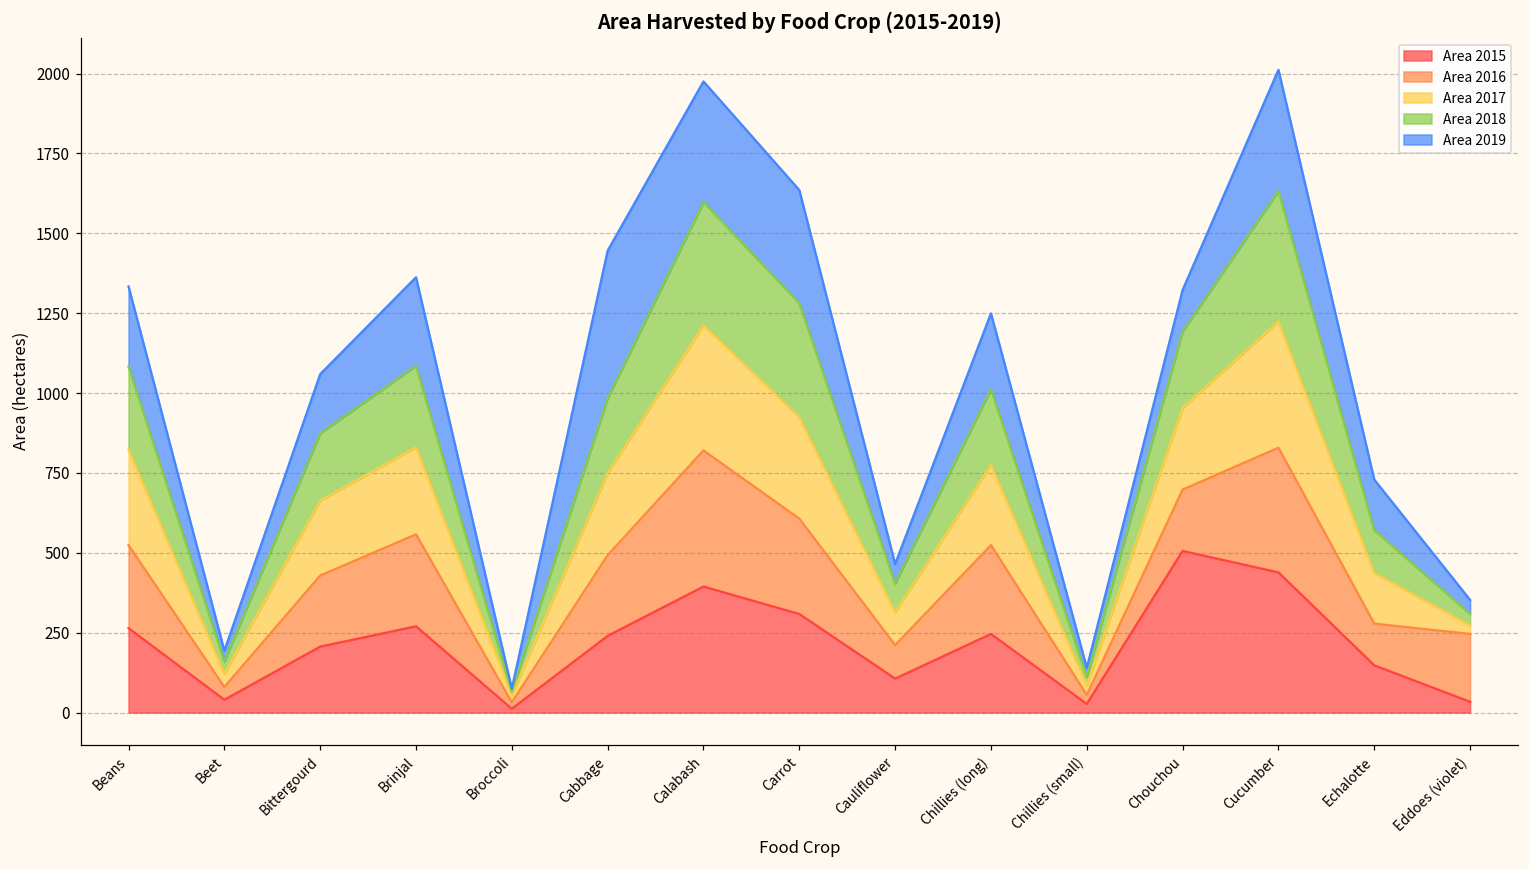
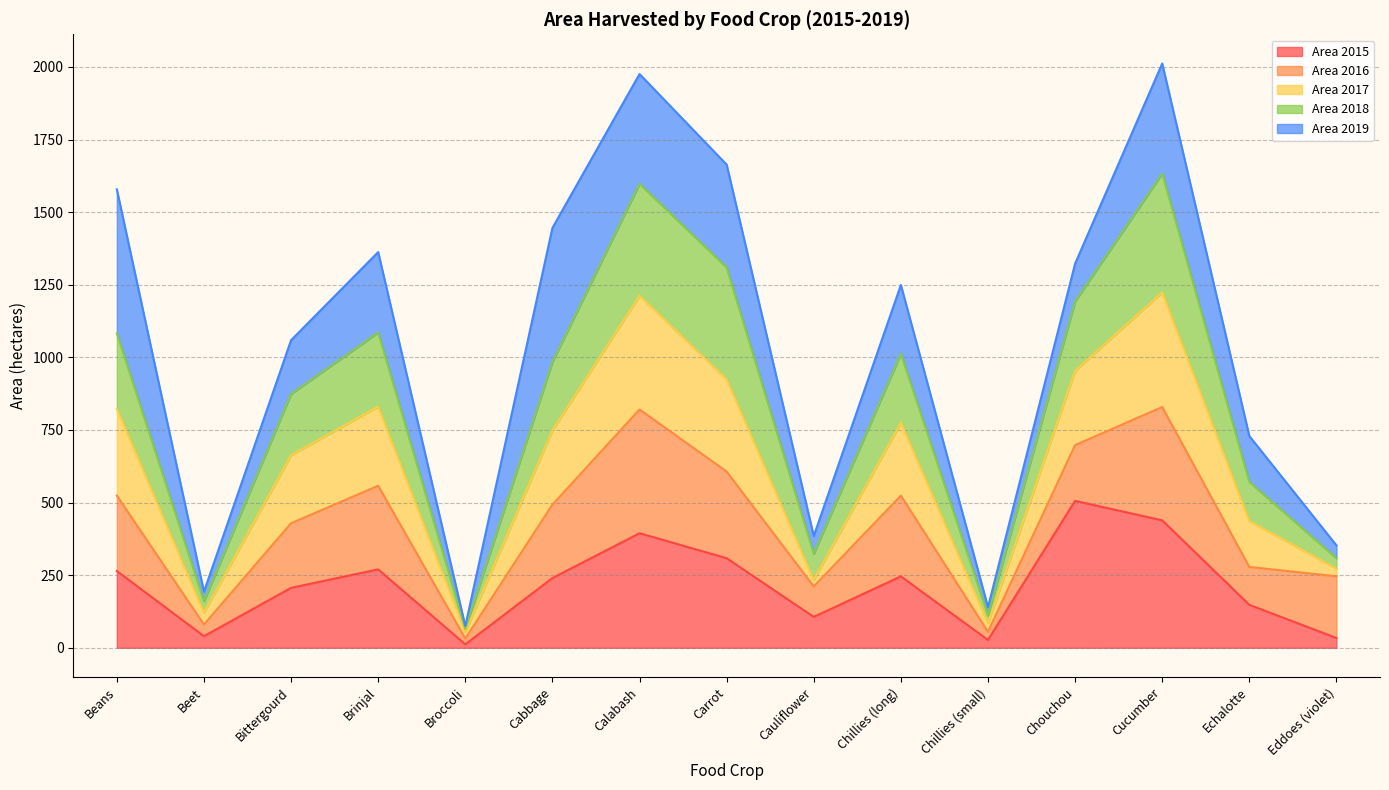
  {
    "Area 2015": {
      "Beans": 260,
      "Beet": 40,
      "Bittergourd": 210,
      "Brinjal": 270,
      "Broccoli": 10,
      "Cabbage": 240,
      "Calabash": 390,
      "Carrot": 310,
      "Cauliflower": 110,
      "Chillies (long)": 250,
      "Chillies (small)": 30,
      "Chouchou": 510,
      "Cucumber": 440,
      "Echalotte": 150,
      "Eddoes (violet)": 30
    },
    "Area 2016": {
      "Beans": 260,
      "Beet": 40,
      "Bittergourd": 220,
      "Brinjal": 290,
      "Broccoli": 20,
      "Cabbage": 250,
      "Calabash": 430,
      "Carrot": 300,
      "Cauliflower": 100,
      "Chillies (long)": 280,
      "Chillies (small)": 30,
      "Chouchou": 190,
      "Cucumber": 390,
      "Echalotte": 130,
      "Eddoes (violet)": 210
    },
    "Area 2017": {
      "Beans": 300,
      "Beet": 40,
      "Bittergourd": 230,
      "Brinjal": 270,
      "Broccoli": 20,
      "Cabbage": 260,
      "Calabash": 390,
      "Carrot": 320,
-     "Cauliflower": 100,
+     "Cauliflower": 20,
      "Chillies (long)": 250,
      "Chillies (small)": 30,
      "Chouchou": 260,
      "Cucumber": 390,
      "Echalotte": 160,
      "Eddoes (violet)": 30
    },
    "Area 2018": {
      "Beans": 260,
      "Beet": 40,
      "Bittergourd": 210,
      "Brinjal": 250,
      "Broccoli": 10,
      "Cabbage": 230,
      "Calabash": 390,
-     "Carrot": 360,
+     "Carrot": 390,
      "Cauliflower": 90,
      "Chillies (long)": 240,
      "Chillies (small)": 30,
      "Chouchou": 240,
      "Cucumber": 410,
      "Echalotte": 130,
      "Eddoes (violet)": 40
    },
    "Area 2019": {
-     "Beans": 250,
+     "Beans": 500,
      "Beet": 30,
      "Bittergourd": 180,
      "Brinjal": 280,
      "Broccoli": 10,
      "Cabbage": 460,
      "Calabash": 380,
      "Carrot": 350,
      "Cauliflower": 60,
      "Chillies (long)": 240,
      "Chillies (small)": 30,
      "Chouchou": 130,
      "Cucumber": 380,
      "Echalotte": 160,
      "Eddoes (violet)": 40
    }
  }
